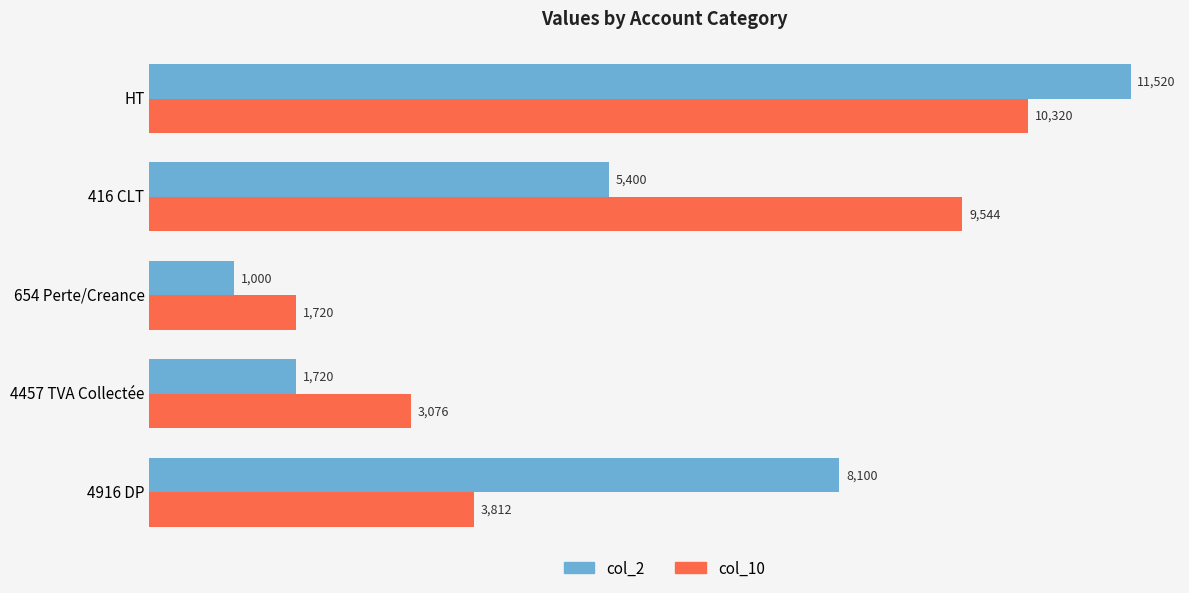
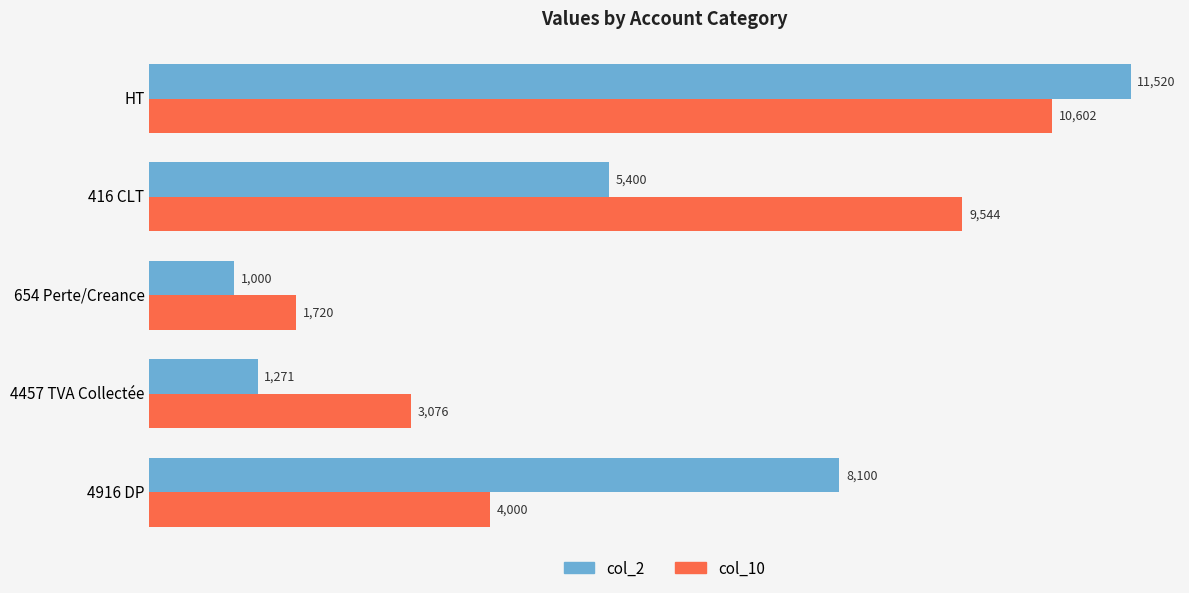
  {
    "col_2": {
      "HT": "11,520",
      "416 CLT": "5,400",
      "654 Perte/Creance": "1,000",
-     "4457 TVA Collectée": "1,720",
+     "4457 TVA Collectée": "1,271",
      "4916 DP": "8,100"
    },
    "col_10": {
-     "HT": "10,320",
+     "HT": "10,602",
      "416 CLT": "9,544",
      "654 Perte/Creance": "1,720",
      "4457 TVA Collectée": "3,076",
-     "4916 DP": "3,812"
+     "4916 DP": "4,000"
    }
  }
